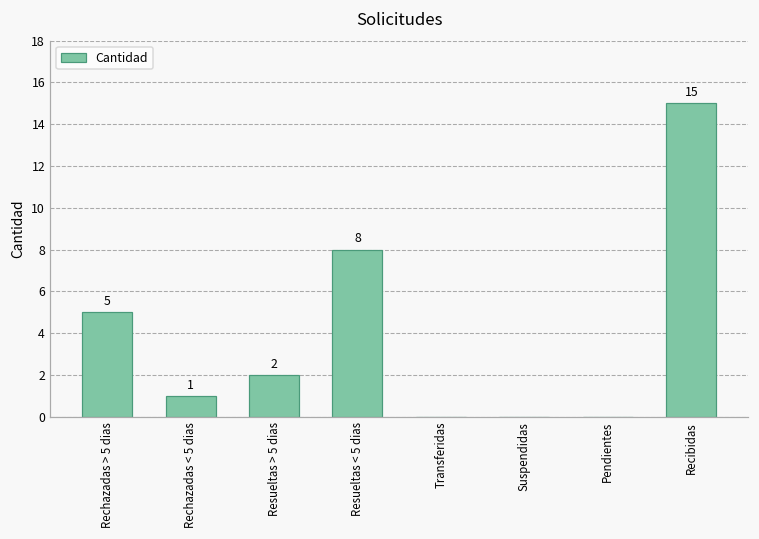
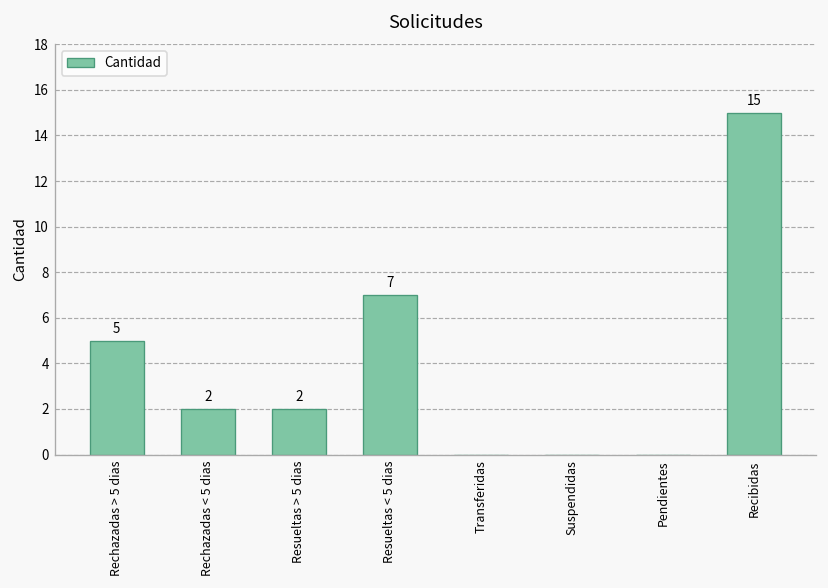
  {
    "Rechazadas > 5 dias": 5,
-   "Rechazadas < 5 dias": 1,
+   "Rechazadas < 5 dias": 2,
    "Resueltas > 5 dias": 2,
-   "Resueltas < 5 dias": 8,
+   "Resueltas < 5 dias": 7,
    "Recibidas": 15
  }
